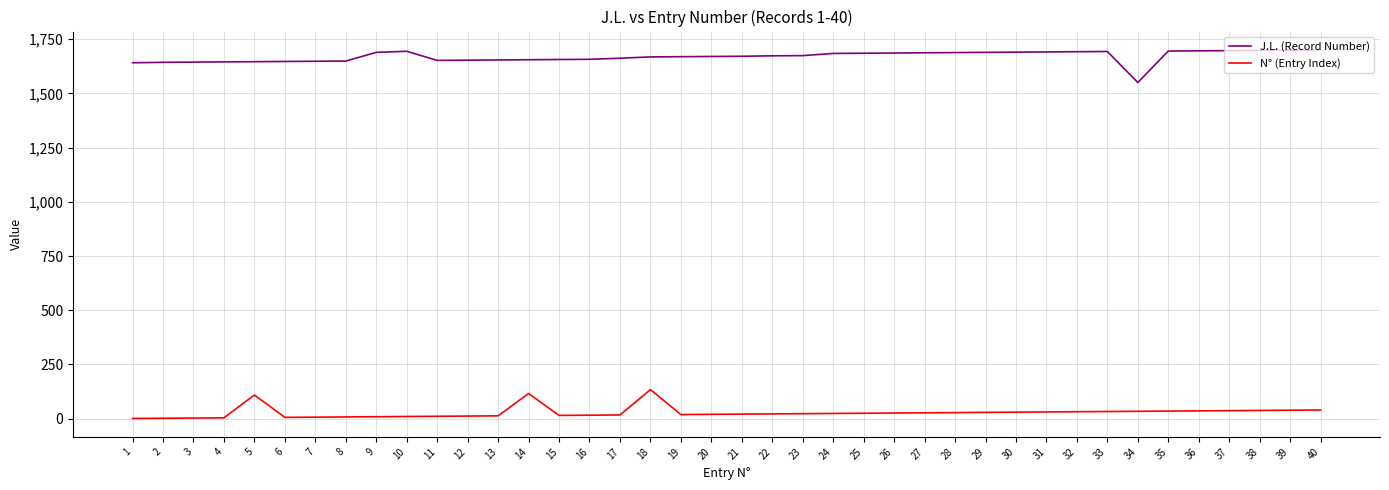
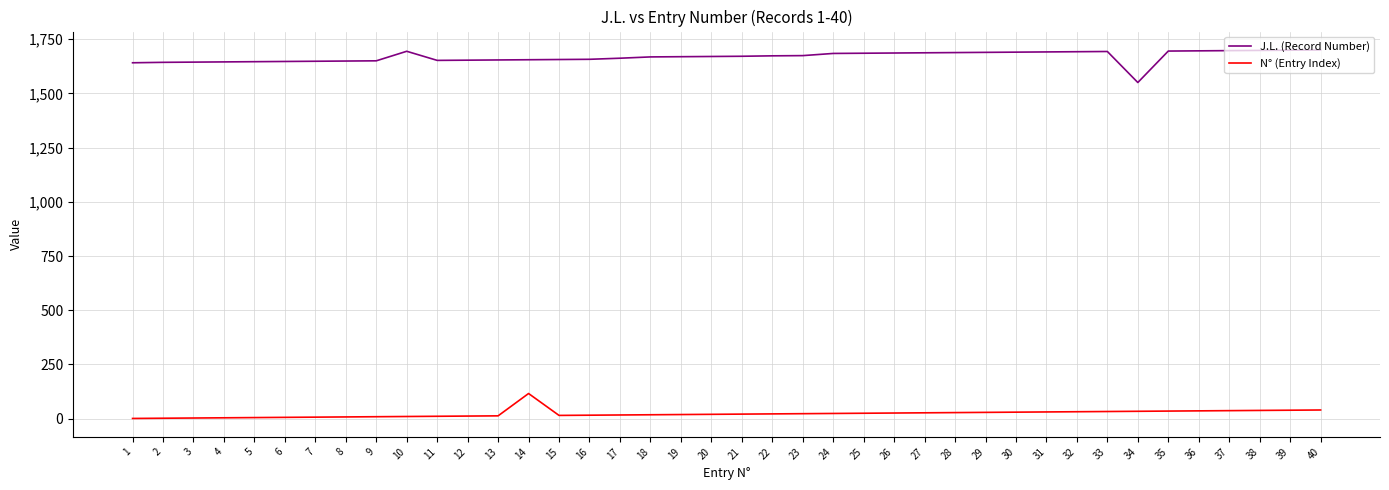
  {
    "J.L. (Record Number)": {
      "1": "1,640",
      "2": "1,640",
      "3": "1,640",
      "4": "1,650",
      "5": "1,650",
      "6": "1,650",
      "7": "1,650",
      "8": "1,650",
-     "9": "1,690",
+     "9": "1,650",
      "10": "1,690",
      "11": "1,650",
      "12": "1,650",
      "13": "1,650",
      "14": "1,660",
      "15": "1,660",
      "16": "1,660",
      "17": "1,660",
      "18": "1,670",
      "19": "1,670",
      "20": "1,670",
      "21": "1,670",
      "22": "1,670",
      "23": "1,670",
      "24": "1,680",
      "25": "1,690",
      "26": "1,690",
      "27": "1,690",
      "28": "1,690",
      "29": "1,690",
      "30": "1,690",
      "31": "1,690",
      "32": "1,690",
      "33": "1,690",
      "34": "1,550",
      "35": "1,700",
      "36": "1,700"
    },
    "N° (Entry Index)": {
      "1": "0",
      "2": "0",
      "3": "0",
      "4": "0",
-     "5": "110",
+     "5": "10",
      "6": "10",
      "7": "10",
      "8": "10",
      "9": "10",
      "10": "10",
      "11": "10",
      "12": "10",
      "13": "10",
      "14": "120",
      "15": "20",
      "16": "20",
      "17": "20",
-     "18": "130",
+     "18": "20",
      "19": "20",
      "20": "20",
      "21": "20",
      "22": "20",
      "23": "20",
      "24": "20",
      "25": "30",
      "26": "30",
      "27": "30",
      "28": "30",
      "29": "30",
      "30": "30",
      "31": "30",
      "32": "30",
      "33": "30",
      "34": "30",
      "35": "40",
      "36": "40",
      "37": "40",
      "38": "40",
      "39": "40",
      "40": "40"
    }
  }
